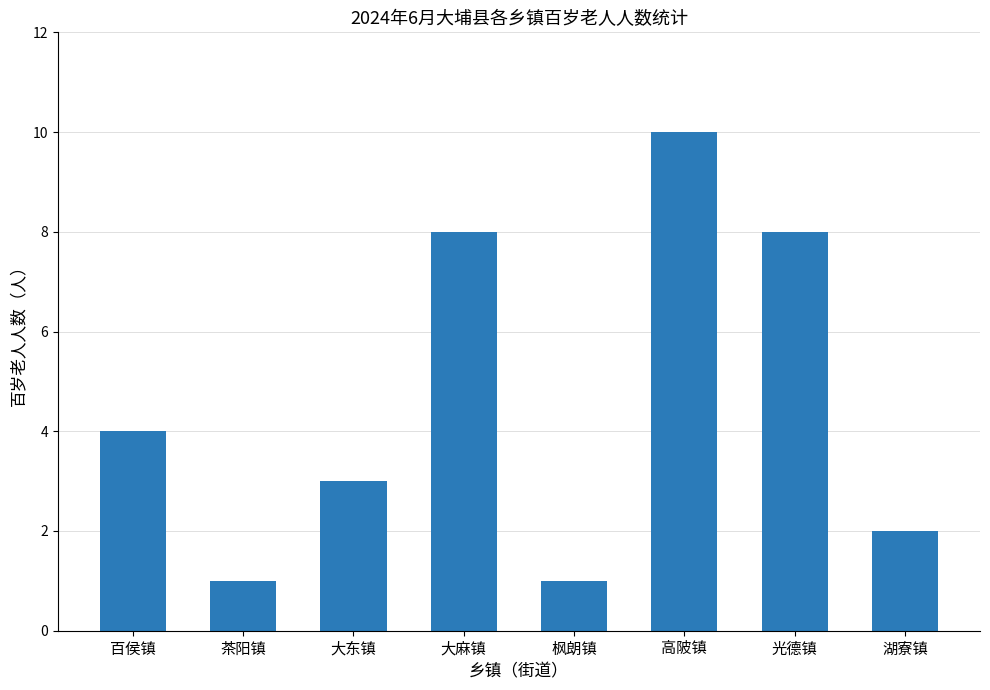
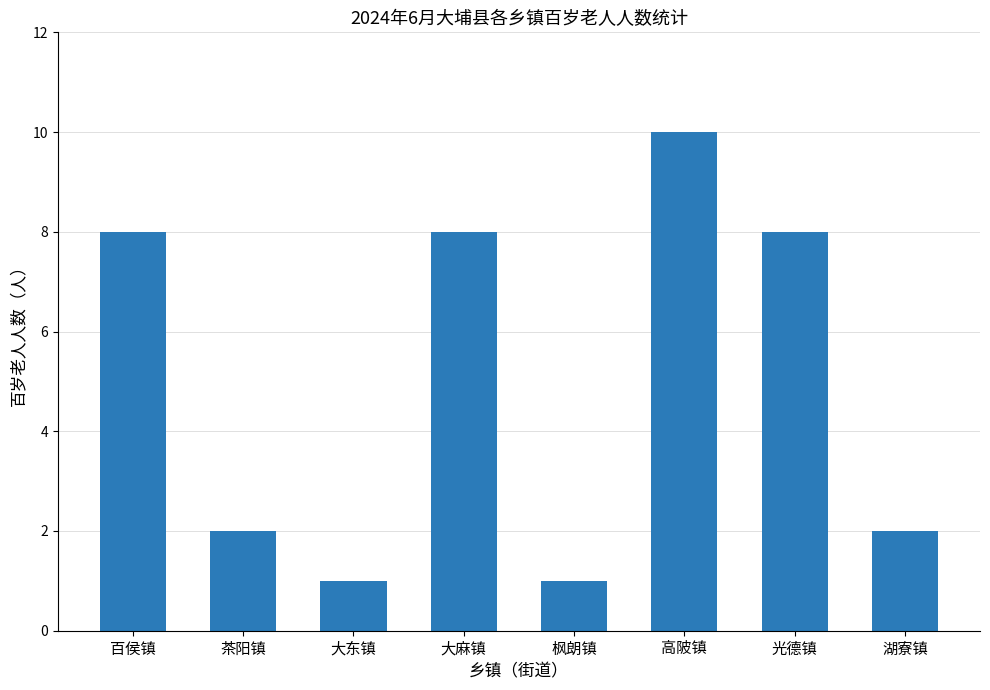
  {
-   "百侯镇": 4,
-   "茶阳镇": 1,
-   "大东镇": 3,
+   "百侯镇": 8,
+   "茶阳镇": 2,
+   "大东镇": 1,
    "大麻镇": 8,
    "枫朗镇": 1,
    "高陂镇": 10,
    "光德镇": 8,
    "湖寮镇": 2
  }
